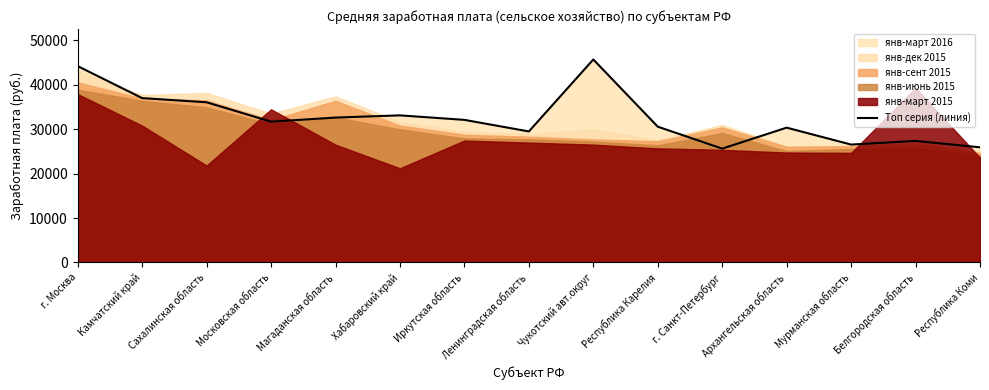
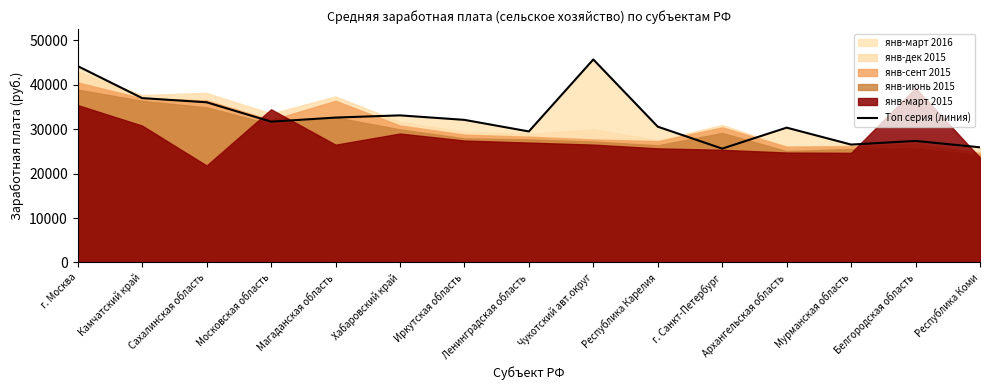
  {
    "янв-март 2015": {
-     "г. Москва": 38000,
+     "г. Москва": 35000,
      "Камчатский край": 31000,
      "Сахалинская область": 22000,
      "Московская область": 34000,
      "Магаданская область": 26000,
-     "Хабаровский край": 21000,
+     "Хабаровский край": 29000,
      "Ленинградская область": 27000,
      "Чукотский авт.округ": 27000,
      "Республика Карелия": 26000,
      "Мурманская область": 25000,
      "Республика Коми": 24000
    }
  }
